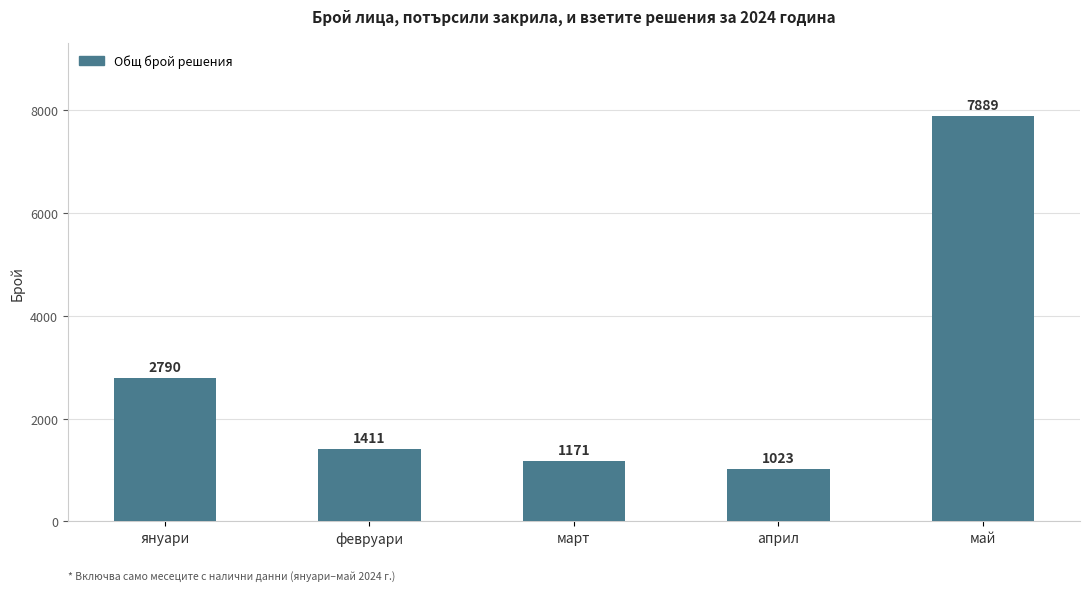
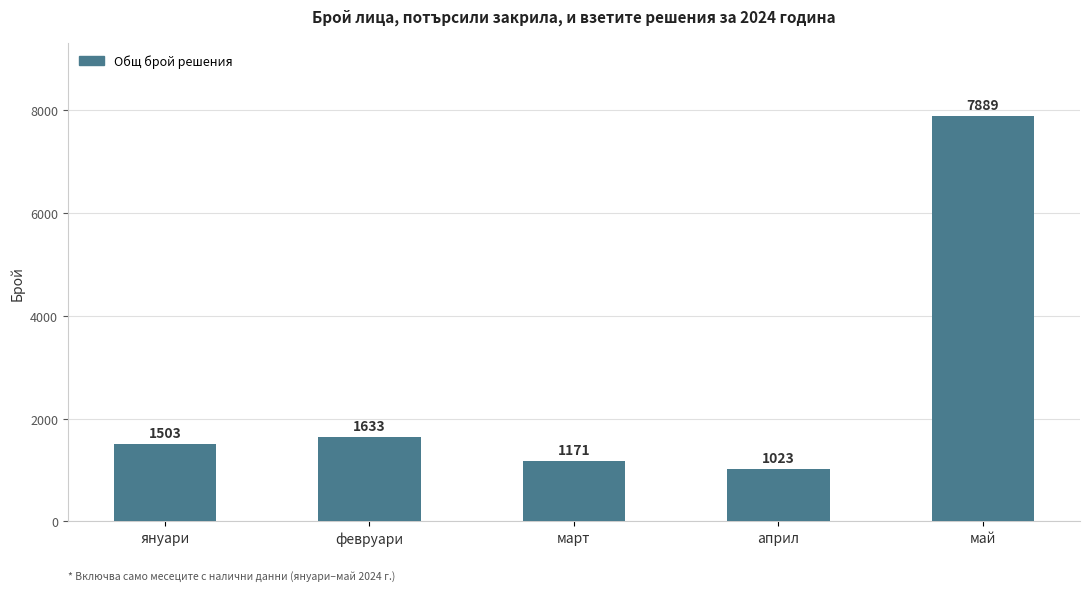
  {
-   "януари": 2790,
-   "февруари": 1411,
+   "януари": 1503,
+   "февруари": 1633,
    "март": 1171,
    "април": 1023,
    "май": 7889
  }
